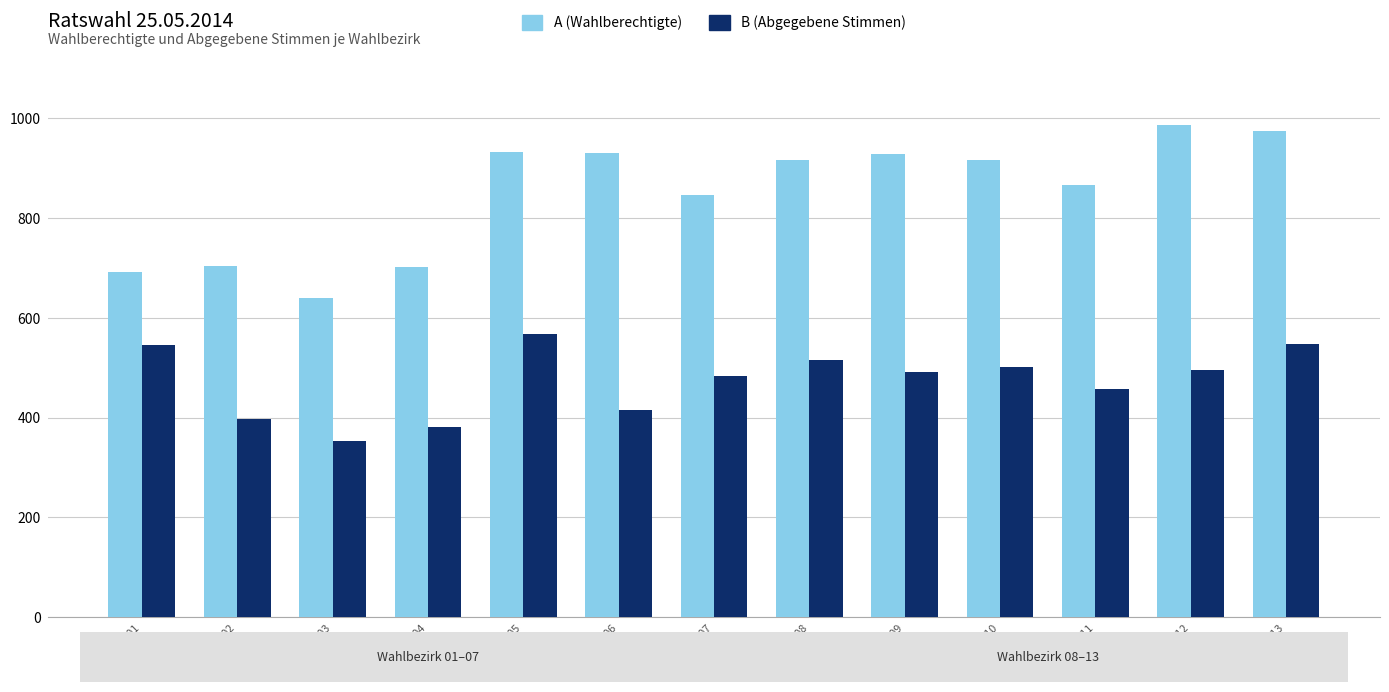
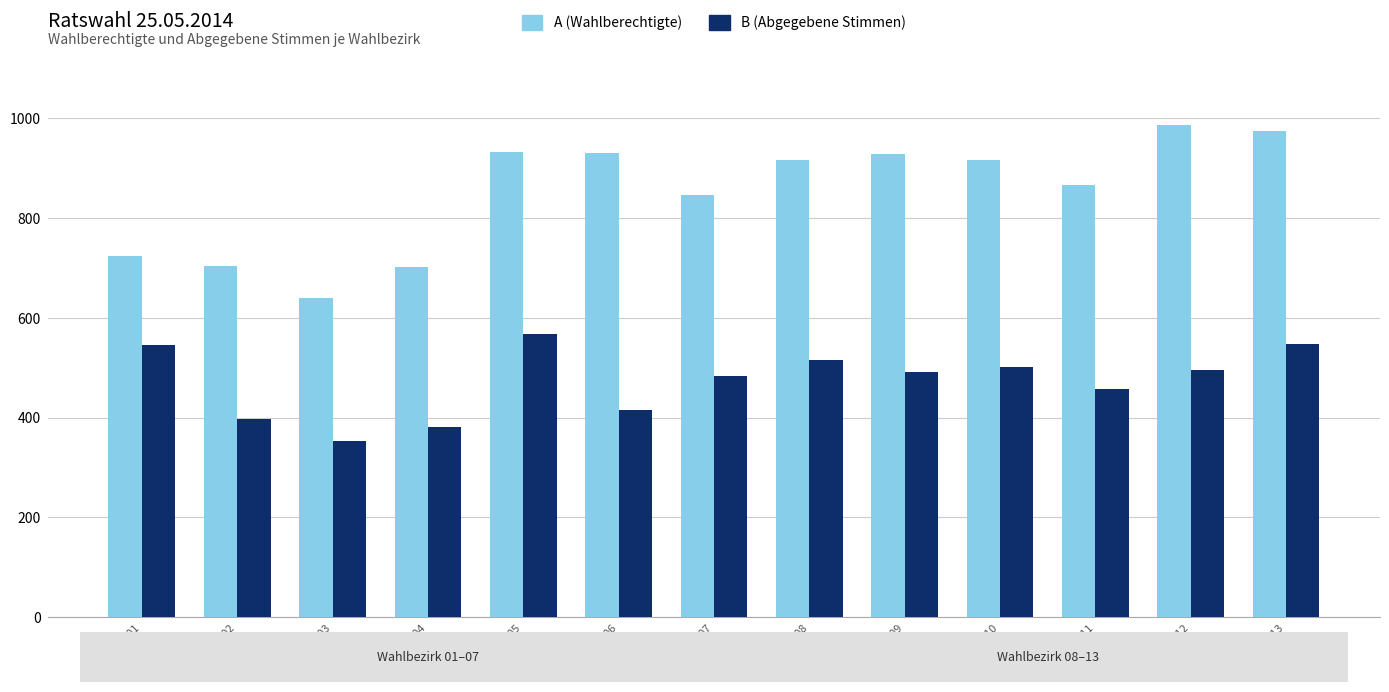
  {
    "A (Wahlberechtigte)": {
-     "WB01": 690,
+     "WB01": 720,
      "WB02": 710,
      "WB03": 640,
      "WB04": 700,
      "WB05": 930,
      "WB06": 930,
      "WB07": 850,
      "WB08": 920,
      "WB09": 930,
      "WB10": 920,
      "WB11": 870,
      "WB12": 990,
      "WB13": 980
    },
    "B (Abgegebene Stimmen)": {
      "WB01": 550,
      "WB02": 400,
      "WB03": 350,
      "WB04": 380,
      "WB05": 570,
      "WB06": 420,
      "WB07": 480,
      "WB08": 520,
      "WB09": 490,
      "WB10": 500,
      "WB11": 460,
      "WB12": 500,
      "WB13": 550
    }
  }
